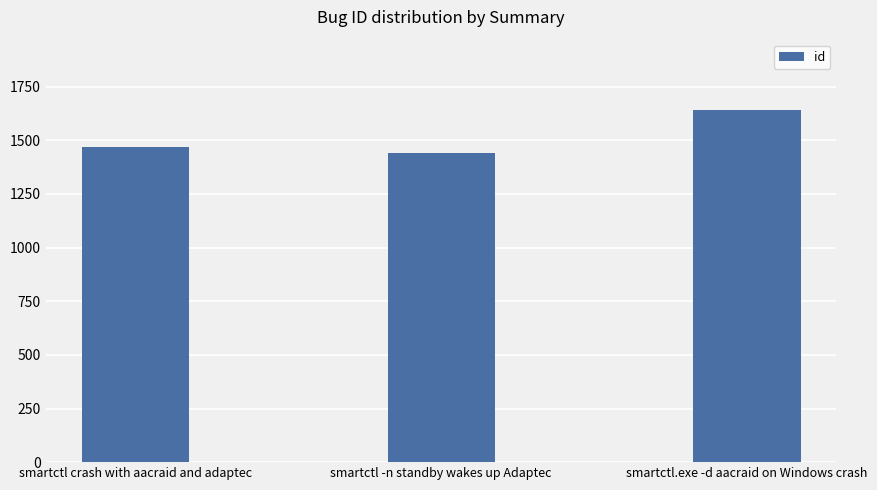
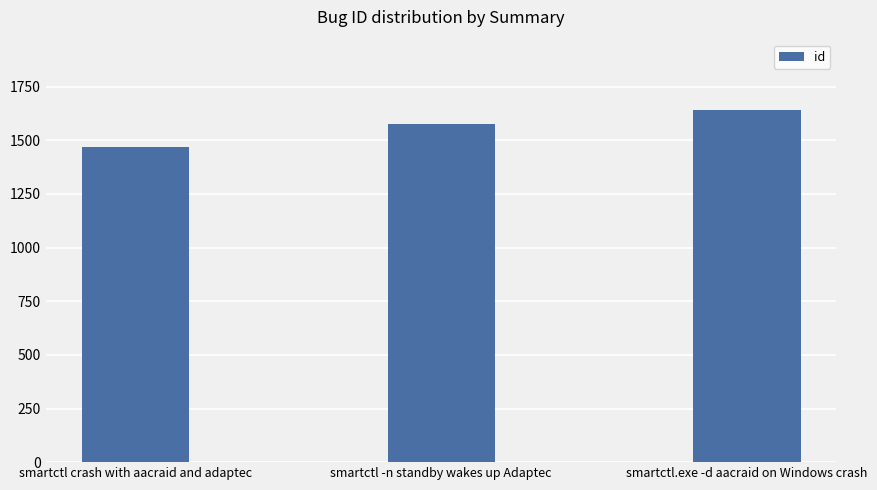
  {
    "smartctl crash with aacraid and adaptec": 1470,
-   "smartctl -n standby wakes up Adaptec": 1440,
+   "smartctl -n standby wakes up Adaptec": 1580,
    "smartctl.exe -d aacraid on Windows crash": 1640
  }
